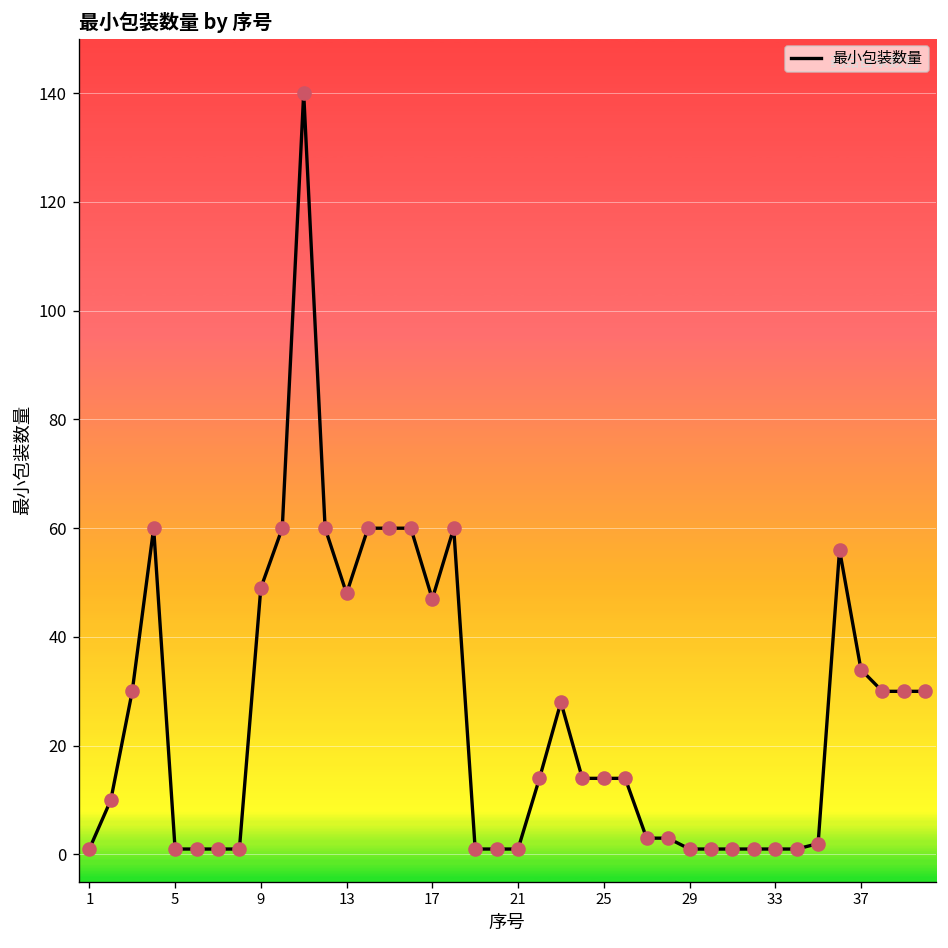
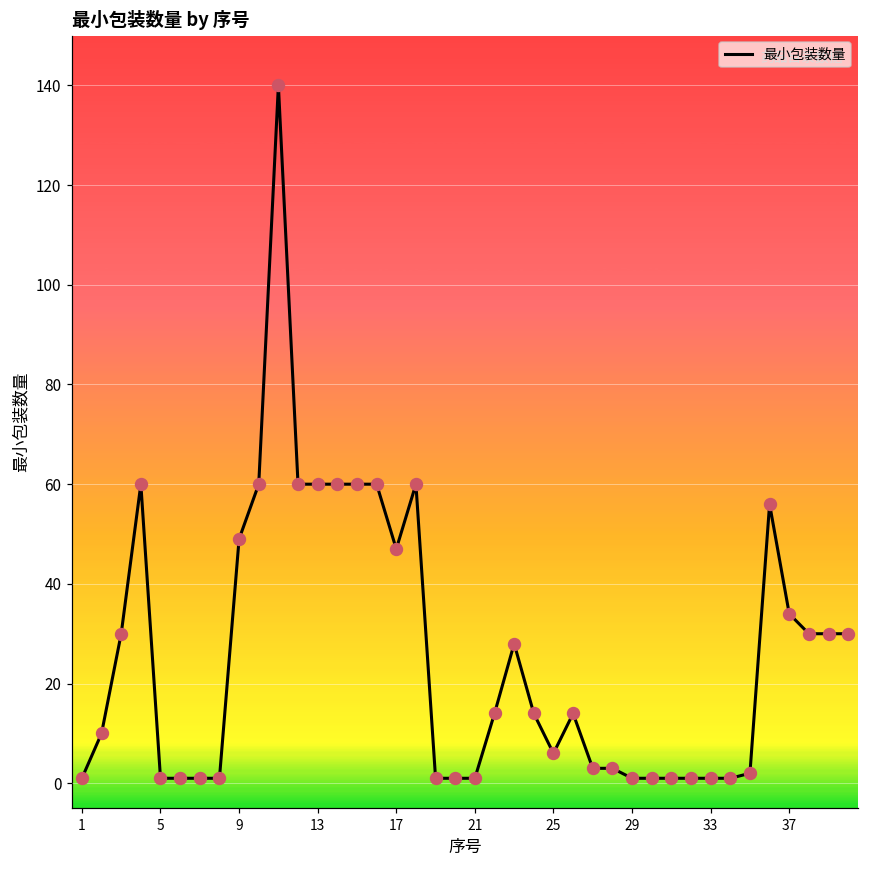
  {
    "1": 1,
    "5": 1,
    "9": 49,
-   "13": 48,
+   "13": 60,
    "17": 47,
    "21": 1,
-   "25": 14,
+   "25": 6,
    "29": 1,
    "33": 1,
    "37": 34
  }
